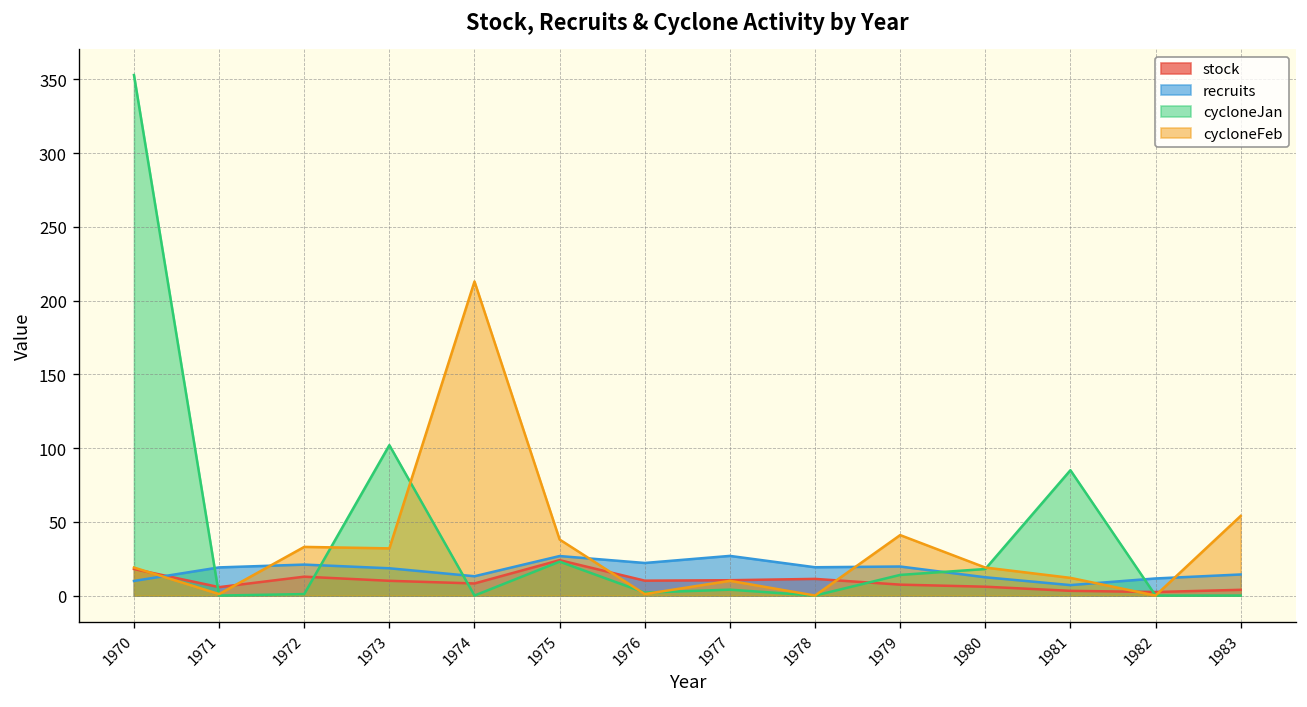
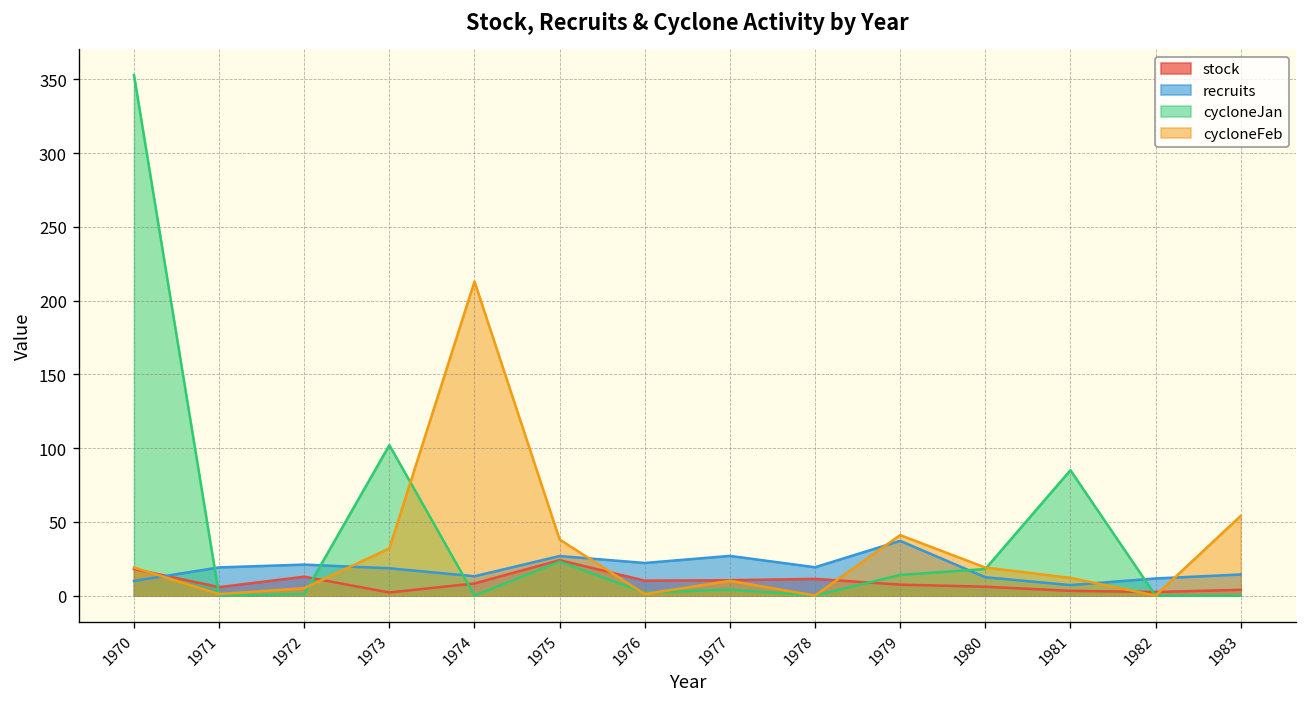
  {
    "stock": {
      "1971": 6,
      "1972": 13,
-     "1973": 10,
+     "1973": 2,
      "1974": 8,
      "1976": 10,
      "1978": 11,
      "1979": 7,
      "1980": 6,
      "1981": 3,
      "1982": 2,
      "1983": 4
    },
    "recruits": {
      "1970": 10,
      "1971": 19,
      "1972": 21,
      "1973": 19,
      "1974": 13,
      "1975": 27,
      "1976": 22,
      "1977": 27,
      "1978": 19,
-     "1979": 20,
+     "1979": 37,
      "1980": 12,
      "1981": 7,
      "1982": 12,
      "1983": 14
    },
    "cycloneJan": {
      "1970": 353,
      "1972": 1,
      "1973": 102,
      "1974": 0,
      "1977": 4,
      "1979": 14,
      "1981": 85,
      "1983": 0
    },
    "cycloneFeb": {
-     "1972": 33,
+     "1972": 5,
      "1973": 32,
      "1974": 213,
      "1975": 38,
      "1979": 41,
      "1981": 12,
      "1983": 54
    }
  }
